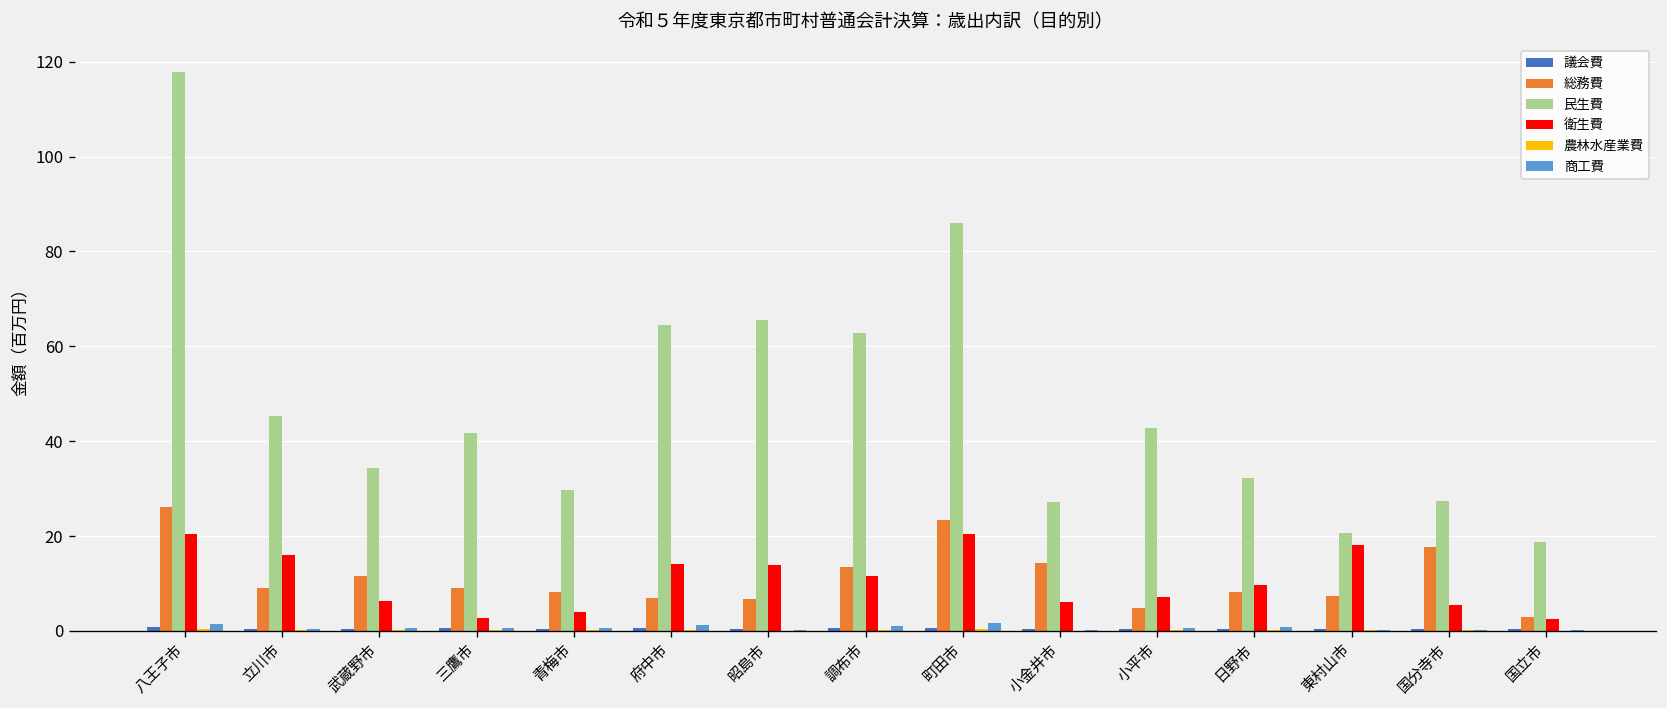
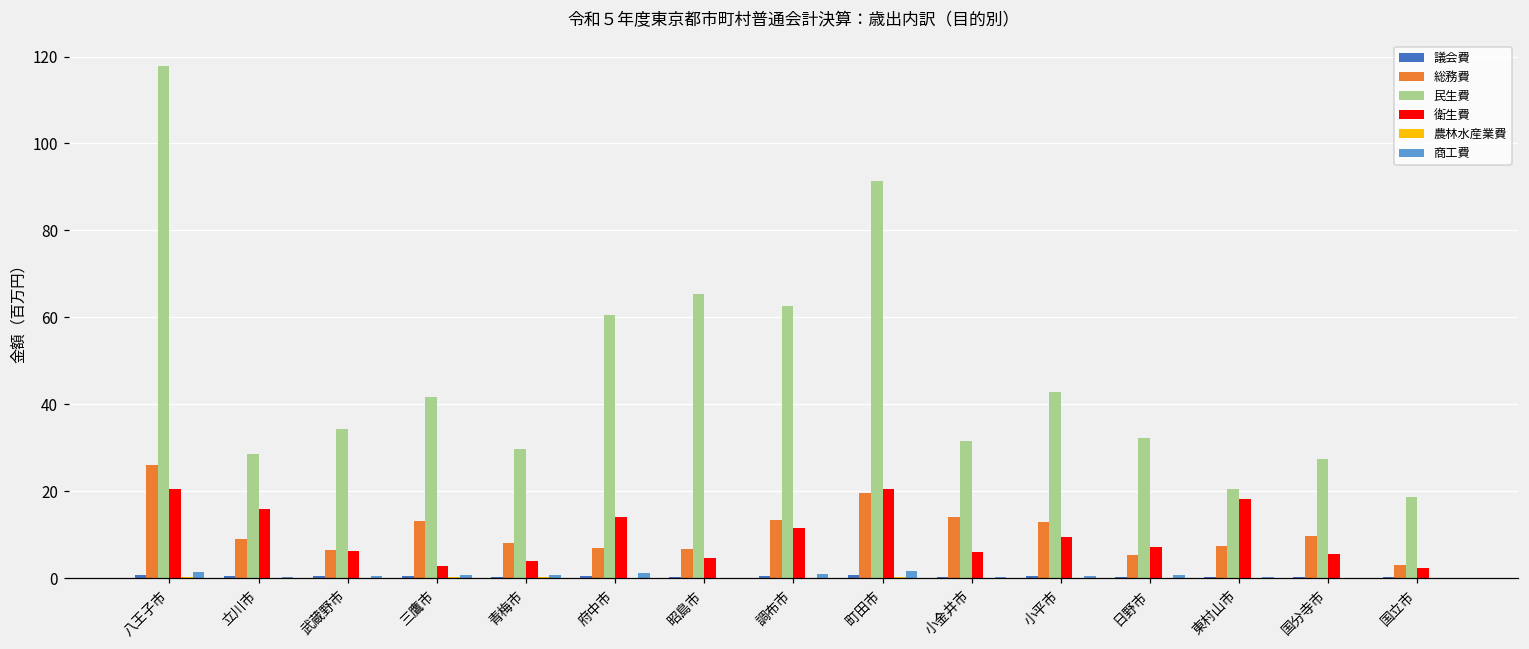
  {
    "総務費": {
      "八王子市": 26,
      "立川市": 9,
-     "武蔵野市": 12,
-     "三鷹市": 9,
+     "武蔵野市": 7,
+     "三鷹市": 13,
      "青梅市": 8,
      "府中市": 7,
      "昭島市": 7,
      "調布市": 13,
-     "町田市": 23,
+     "町田市": 20,
      "小金井市": 14,
-     "小平市": 5,
-     "日野市": 8,
+     "小平市": 13,
+     "日野市": 5,
      "東村山市": 7,
-     "国分寺市": 18,
+     "国分寺市": 10,
      "国立市": 3
    },
    "民生費": {
      "八王子市": 118,
-     "立川市": 45,
+     "立川市": 29,
      "武蔵野市": 34,
      "三鷹市": 42,
      "青梅市": 30,
-     "府中市": 65,
+     "府中市": 61,
      "昭島市": 65,
      "調布市": 63,
-     "町田市": 86,
-     "小金井市": 27,
+     "町田市": 91,
+     "小金井市": 32,
      "小平市": 43,
      "日野市": 32,
      "東村山市": 21,
      "国分寺市": 27,
      "国立市": 19
    },
    "衛生費": {
      "八王子市": 20,
      "立川市": 16,
      "武蔵野市": 6,
      "三鷹市": 3,
      "青梅市": 4,
      "府中市": 14,
-     "昭島市": 14,
+     "昭島市": 5,
      "調布市": 12,
      "町田市": 20,
      "小金井市": 6,
-     "小平市": 7,
-     "日野市": 10,
+     "小平市": 10,
+     "日野市": 7,
      "東村山市": 18,
      "国分寺市": 5,
      "国立市": 2
    }
  }
